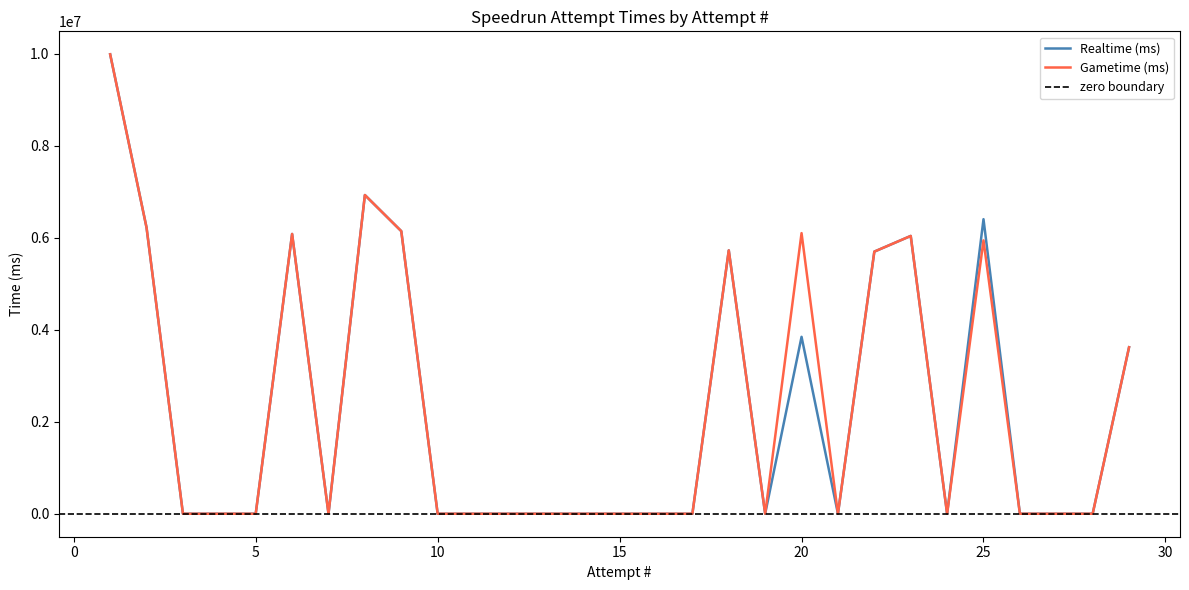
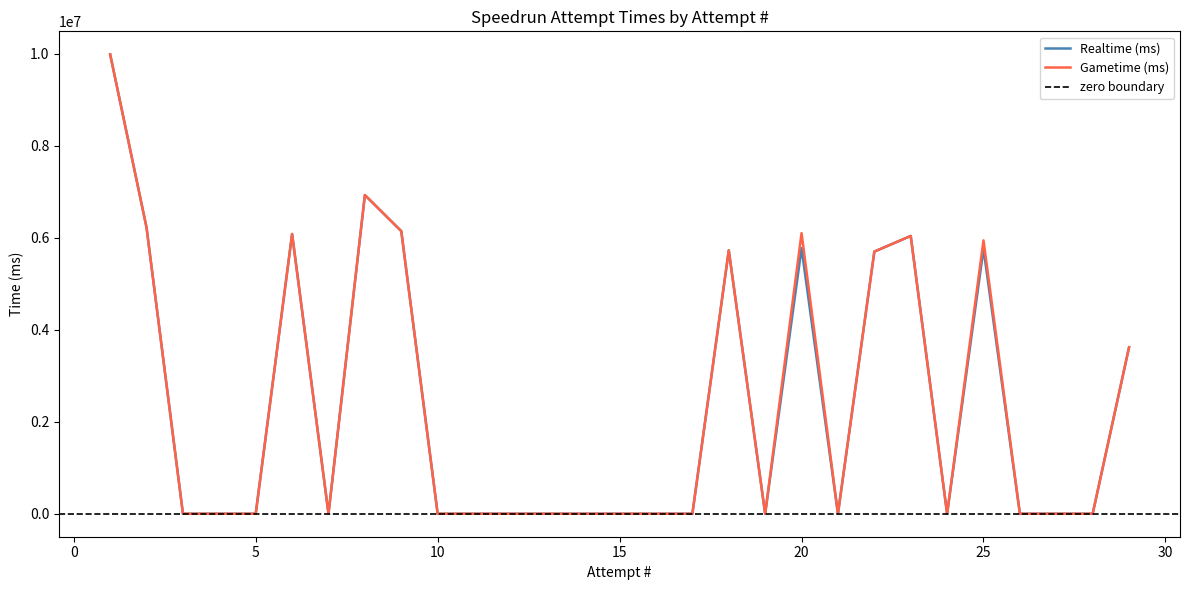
  {
    "Realtime (ms)": {
-     "20": 3800000,
-     "25": 6400000
+     "20": 5800000,
+     "25": 5800000
    },
    "Gametime (ms)": {
      "20": 6100000,
      "25": 5900000
    }
  }
